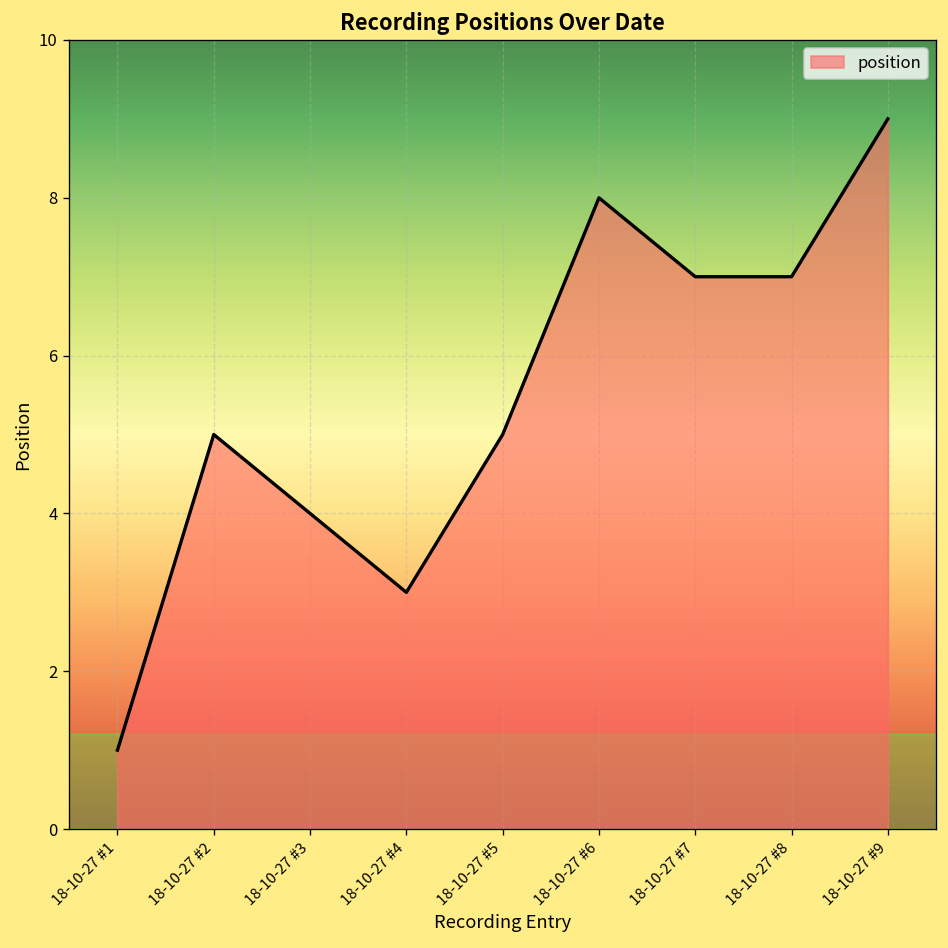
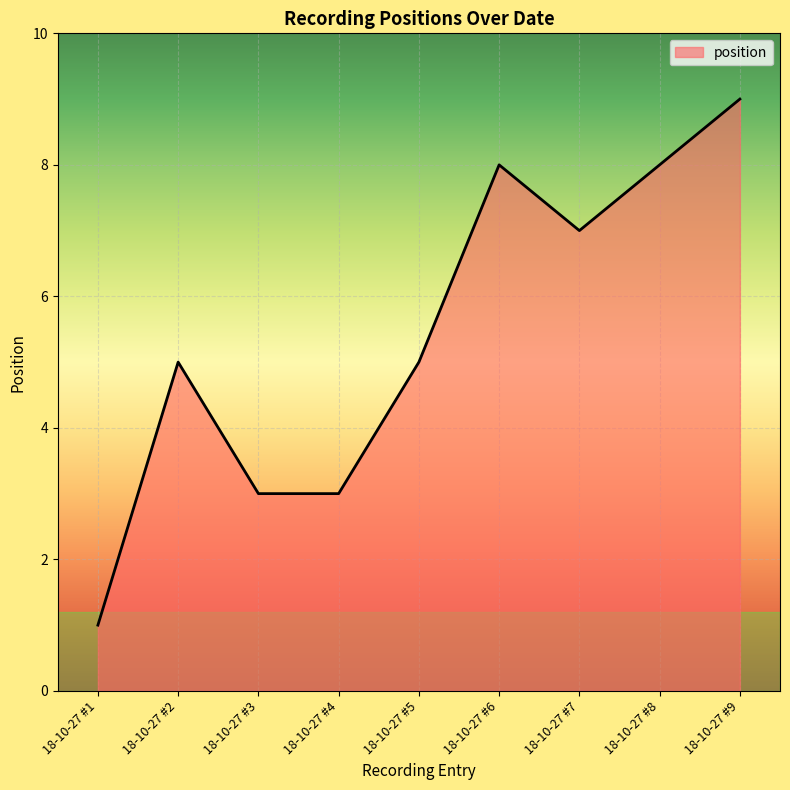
  {
    "18-10-27 #1": 1,
    "18-10-27 #2": 5,
-   "18-10-27 #3": 4,
+   "18-10-27 #3": 3,
    "18-10-27 #4": 3,
    "18-10-27 #5": 5,
    "18-10-27 #6": 8,
    "18-10-27 #7": 7,
-   "18-10-27 #8": 7,
+   "18-10-27 #8": 8,
    "18-10-27 #9": 9
  }
